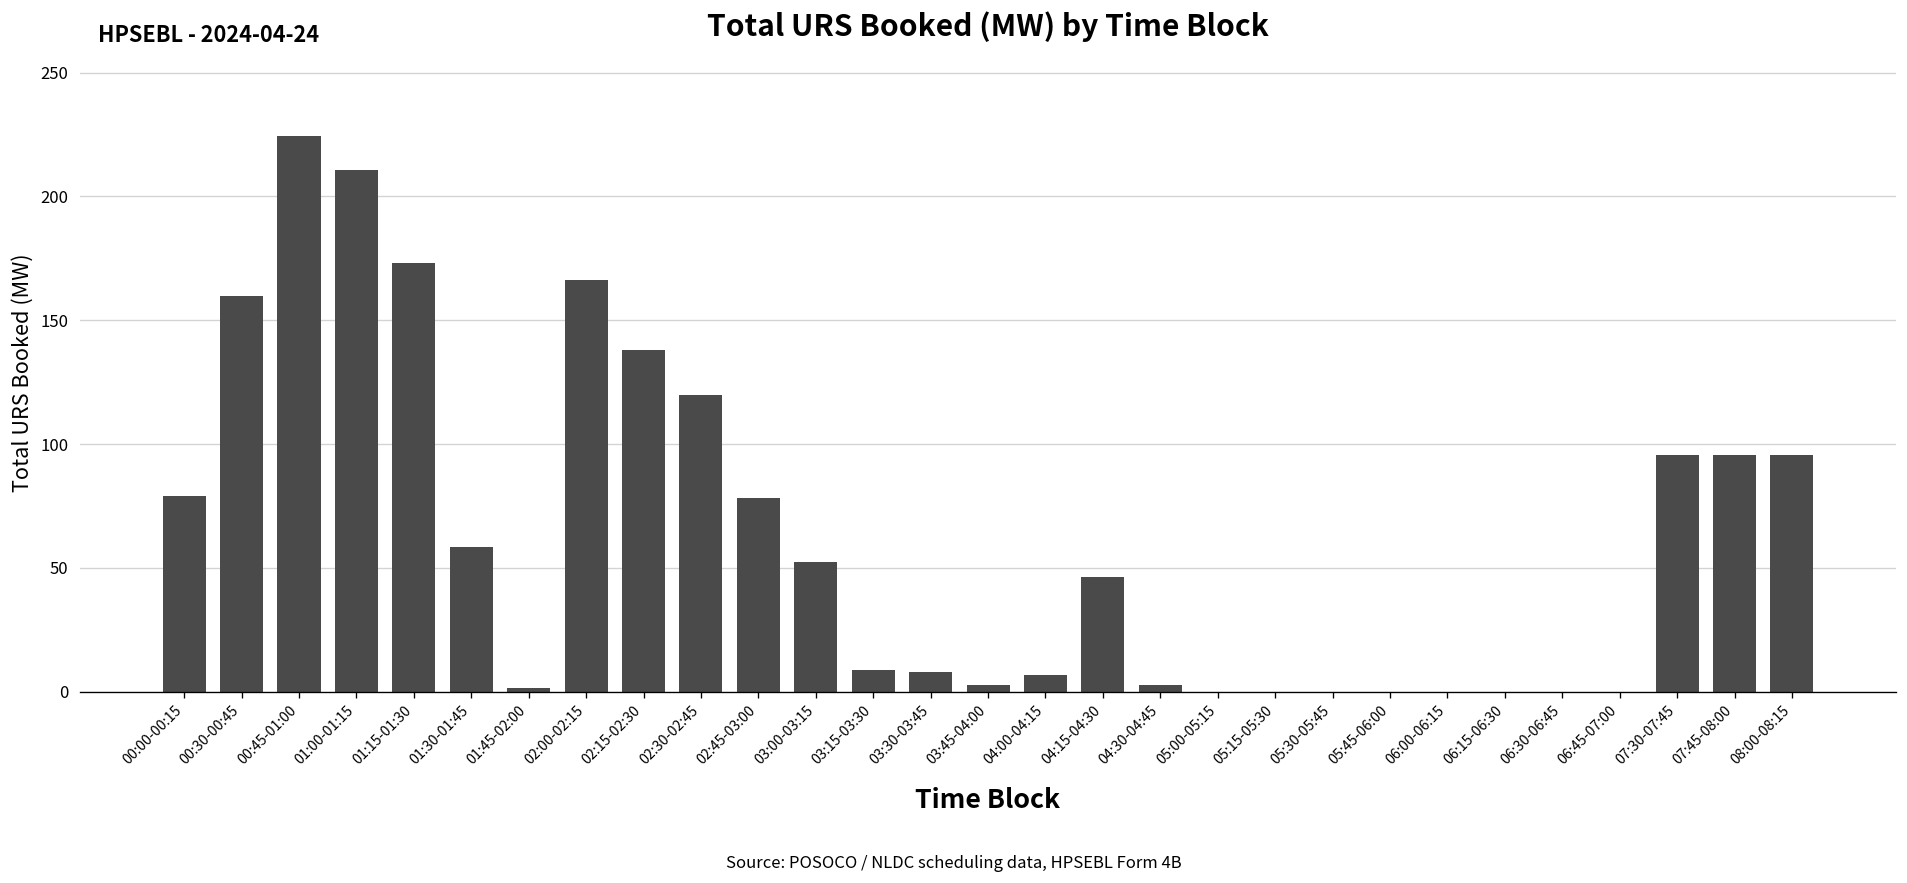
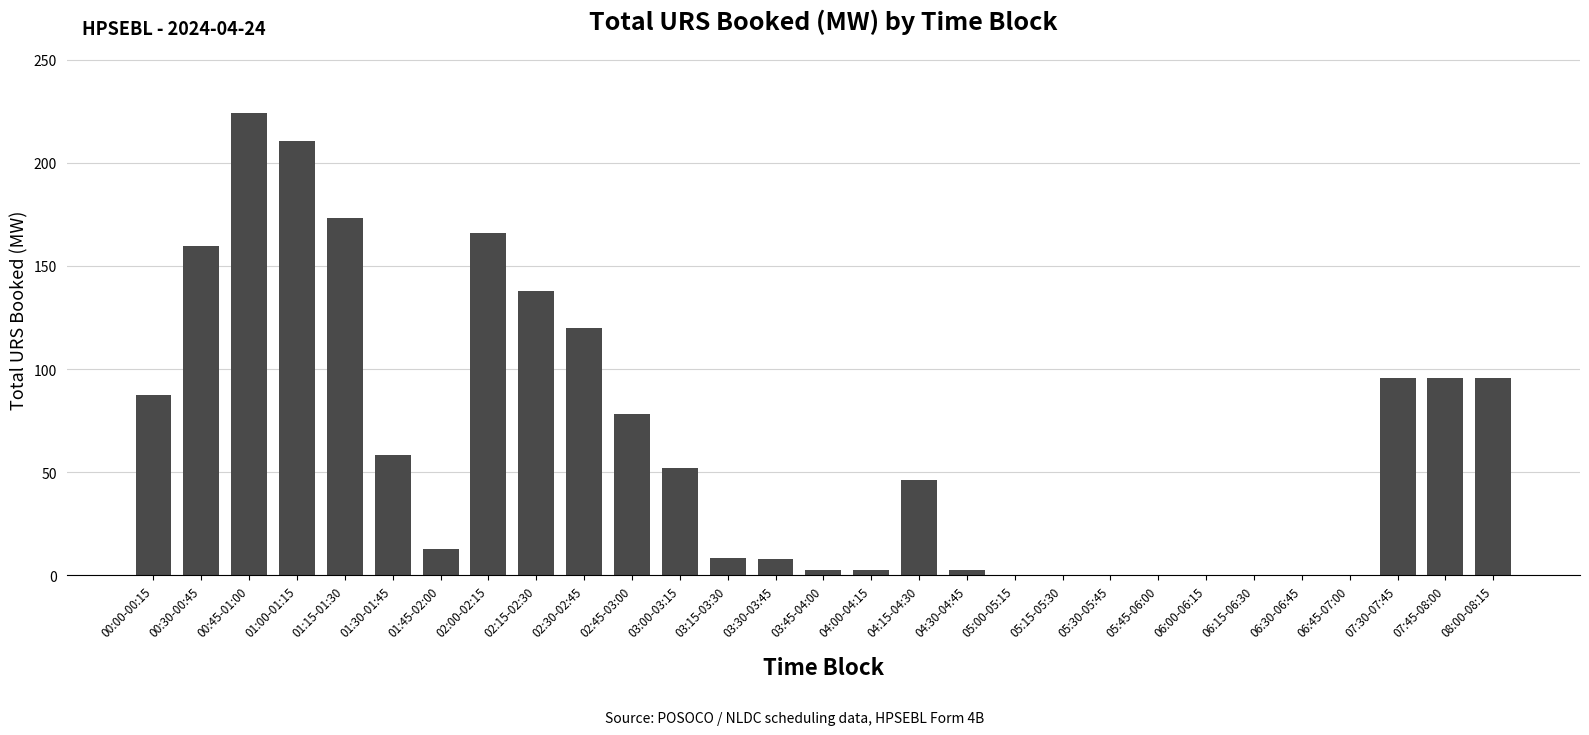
  {
-   "00:00-00:15": 79,
+   "00:00-00:15": 87,
    "00:30-00:45": 160,
    "00:45-01:00": 224,
    "01:00-01:15": 211,
    "01:15-01:30": 173,
    "01:30-01:45": 58,
-   "01:45-02:00": 1,
+   "01:45-02:00": 13,
    "02:00-02:15": 166,
    "02:15-02:30": 138,
    "02:30-02:45": 120,
    "02:45-03:00": 78,
    "03:00-03:15": 52,
    "03:15-03:30": 9,
    "03:30-03:45": 8,
    "03:45-04:00": 2,
-   "04:00-04:15": 7,
+   "04:00-04:15": 2,
    "04:15-04:30": 46,
    "04:30-04:45": 2,
    "05:00-05:15": 0,
    "05:15-05:30": 0,
    "05:30-05:45": 0,
    "05:45-06:00": 0,
    "06:00-06:15": 0,
    "06:15-06:30": 0,
    "06:30-06:45": 0,
    "06:45-07:00": 0,
    "07:30-07:45": 96,
    "07:45-08:00": 96,
    "08:00-08:15": 96
  }
